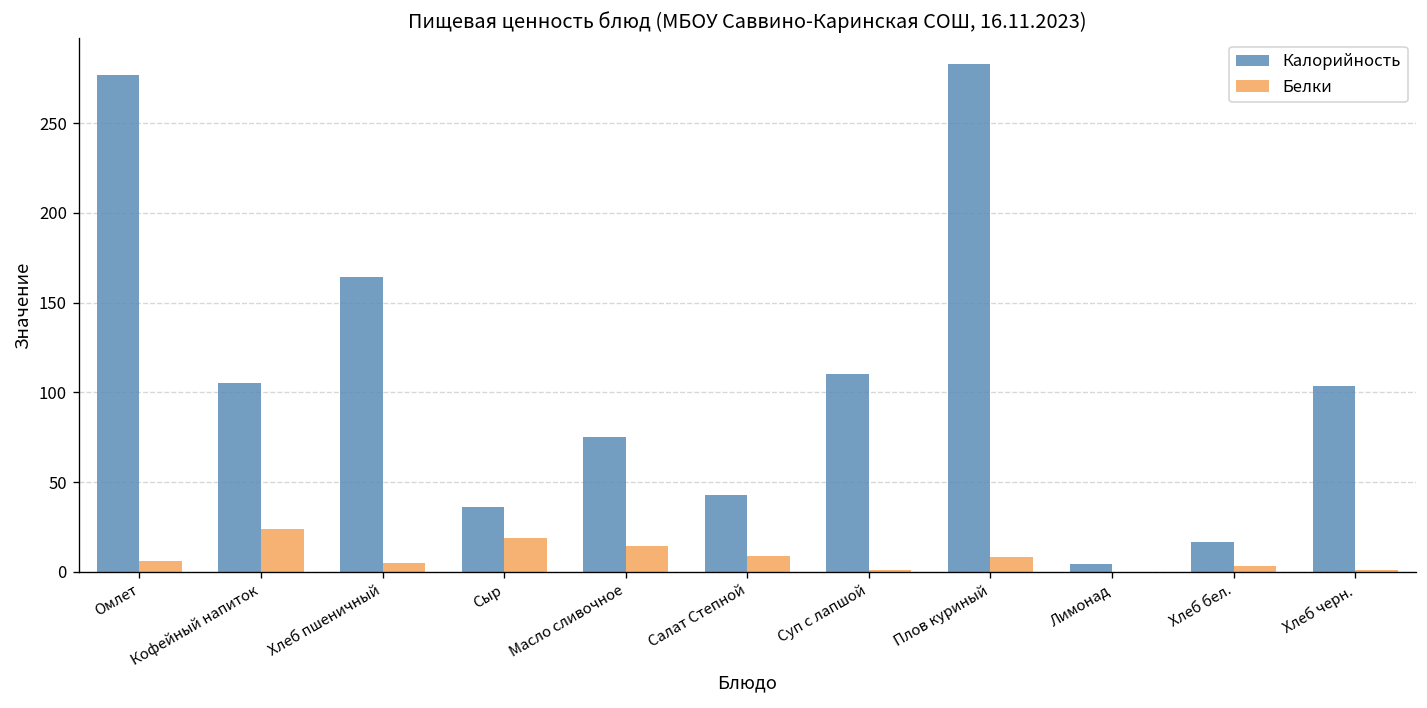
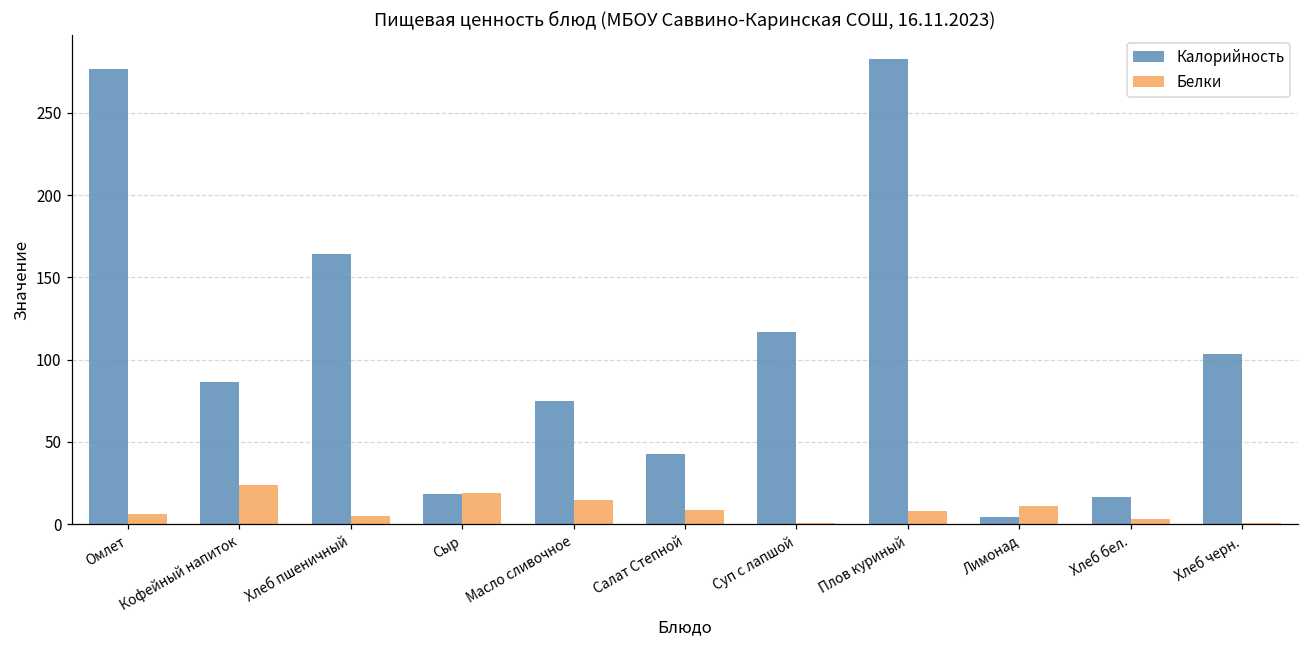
  {
    "Калорийность": {
      "Омлет": 277,
-     "Кофейный напиток": 105,
+     "Кофейный напиток": 86,
      "Хлеб пшеничный": 164,
-     "Сыр": 36,
+     "Сыр": 19,
      "Масло сливочное": 75,
      "Салат Степной": 43,
-     "Суп с лапшой": 110,
+     "Суп с лапшой": 117,
      "Плов куриный": 283,
      "Лимонад": 5,
      "Хлеб бел.": 17,
      "Хлеб черн.": 104
    },
    "Белки": {
      "Омлет": 6,
      "Кофейный напиток": 24,
      "Хлеб пшеничный": 5,
      "Сыр": 19,
      "Масло сливочное": 15,
      "Салат Степной": 9,
      "Плов куриный": 8,
-     "Лимонад": 0,
+     "Лимонад": 11,
      "Хлеб бел.": 3
    }
  }
